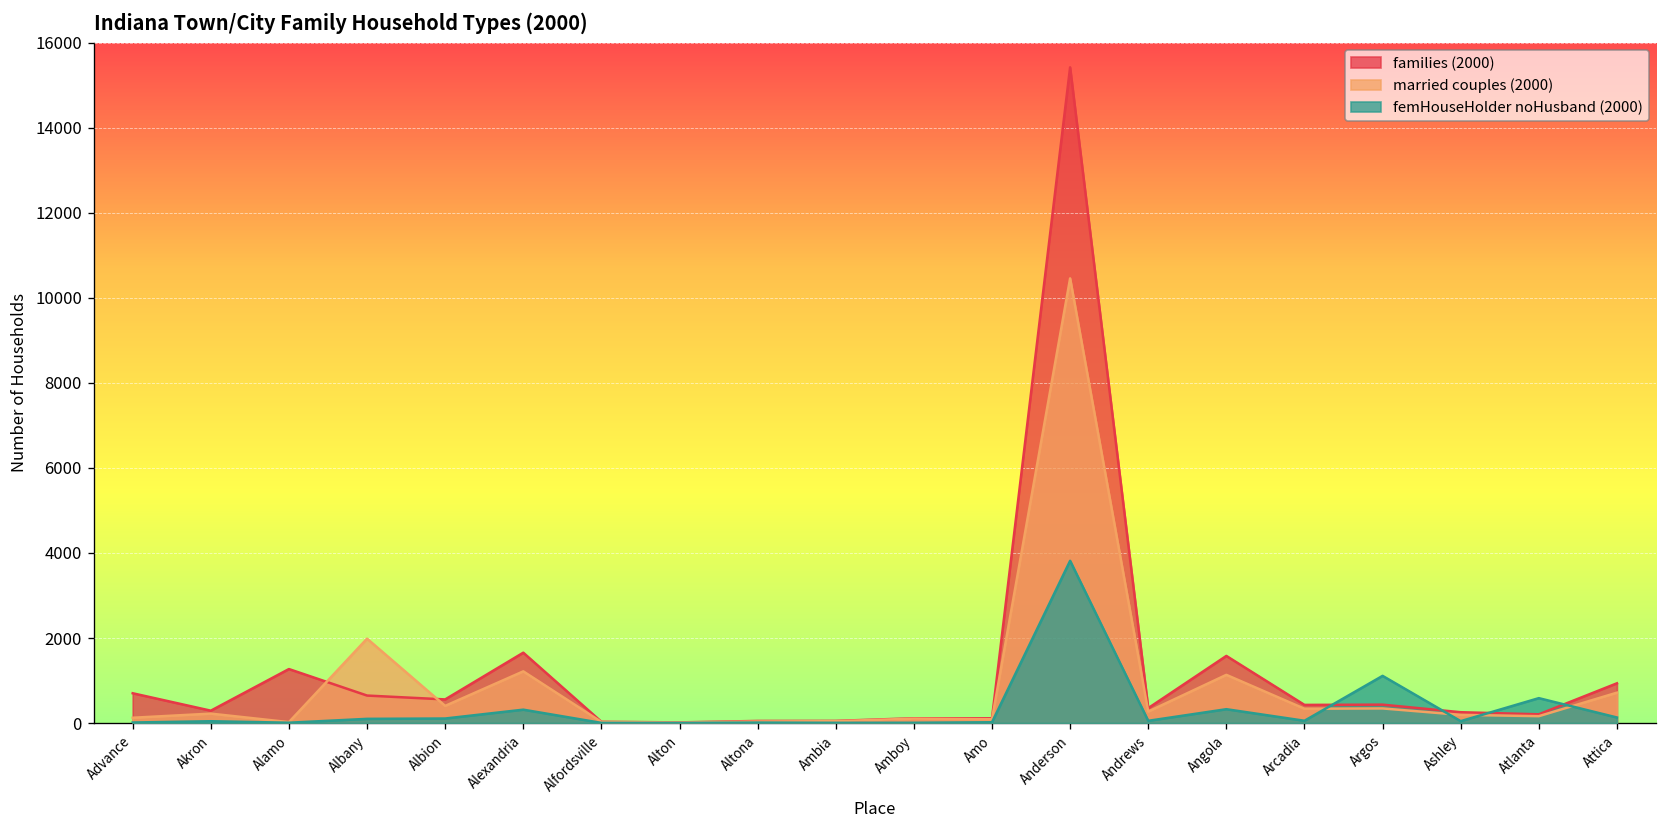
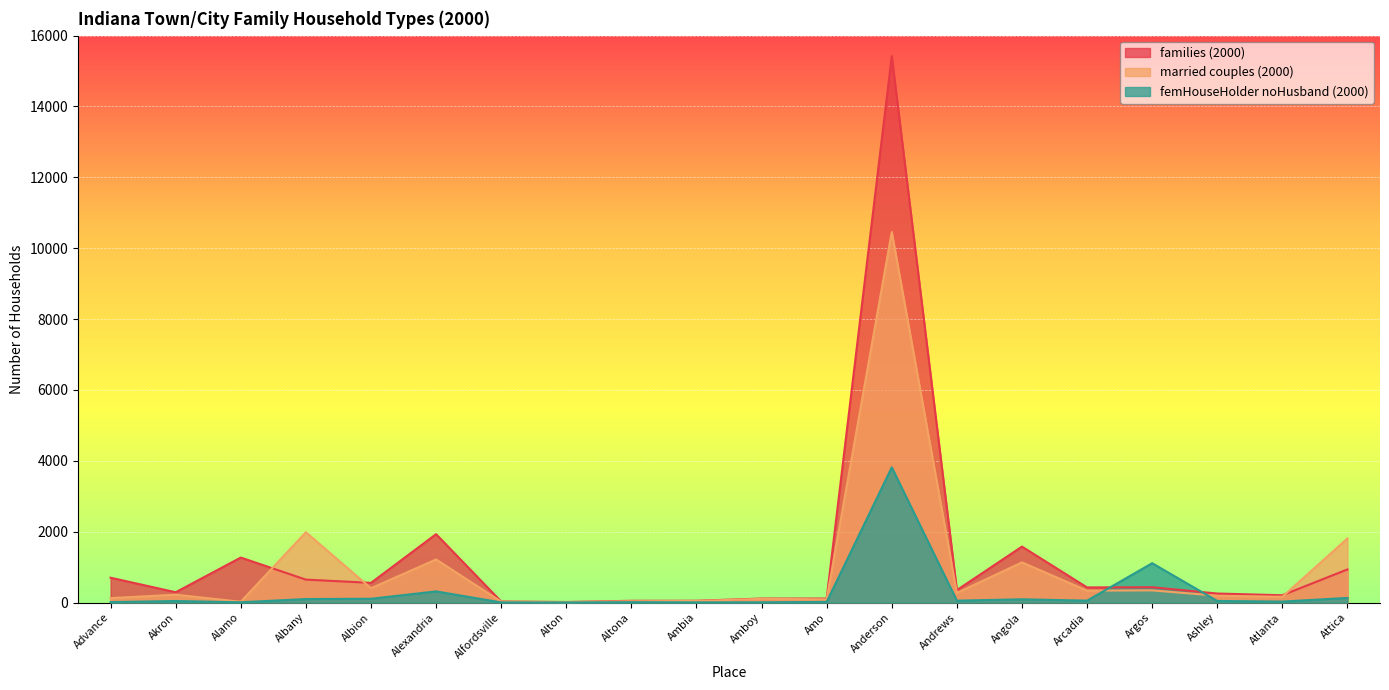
  {
    "families (2000)": {
      "Advance": 700,
      "Alamo": 1300,
      "Albany": 600,
      "Albion": 600,
-     "Alexandria": 1700,
+     "Alexandria": 1900,
      "Anderson": 15400,
      "Andrews": 400,
      "Angola": 1600,
      "Arcadia": 400,
      "Argos": 400,
      "Attica": 900
    },
    "married couples (2000)": {
      "Advance": 100,
      "Albany": 2000,
      "Albion": 400,
      "Alexandria": 1200,
      "Anderson": 10500,
      "Andrews": 300,
      "Angola": 1100,
      "Arcadia": 300,
      "Argos": 300,
-     "Attica": 700
+     "Attica": 1800
    },
    "femHouseHolder noHusband (2000)": {
      "Advance": 0,
      "Akron": 0,
      "Albany": 100,
      "Albion": 100,
      "Alexandria": 300,
      "Amboy": 0,
      "Amo": 0,
      "Anderson": 3800,
      "Andrews": 100,
-     "Angola": 300,
+     "Angola": 100,
      "Arcadia": 100,
      "Argos": 1100,
      "Ashley": 0,
-     "Atlanta": 600,
+     "Atlanta": 0,
      "Attica": 100
    }
  }
